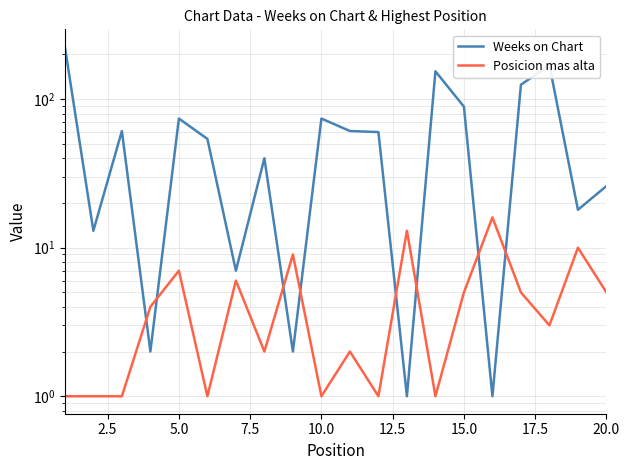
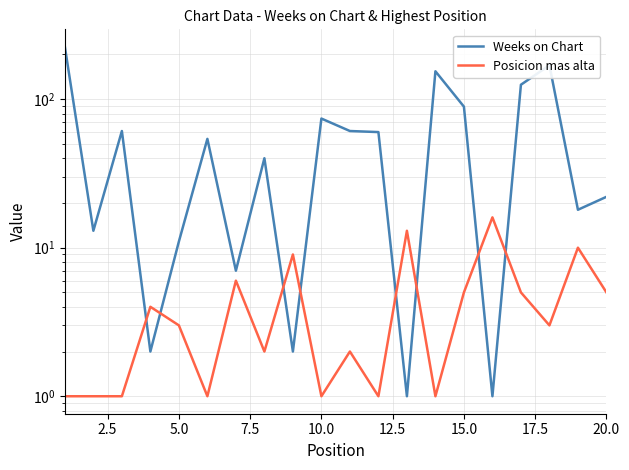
  {
    "Weeks on Chart": {
-     "5.0": 70,
+     "5.0": 11,
      "10.0": 70,
      "15.0": 90,
-     "20.0": 26
+     "20.0": 22
    },
    "Posicion mas alta": {
-     "5.0": 7,
+     "5.0": 3,
      "10.0": 1,
      "15.0": 5,
      "20.0": 5
    }
  }
